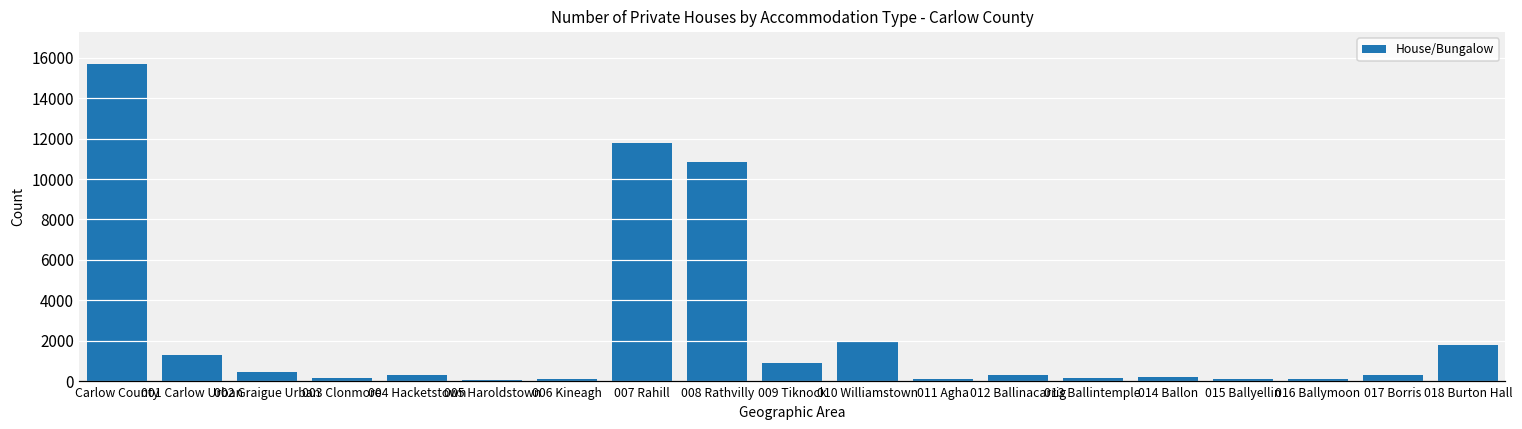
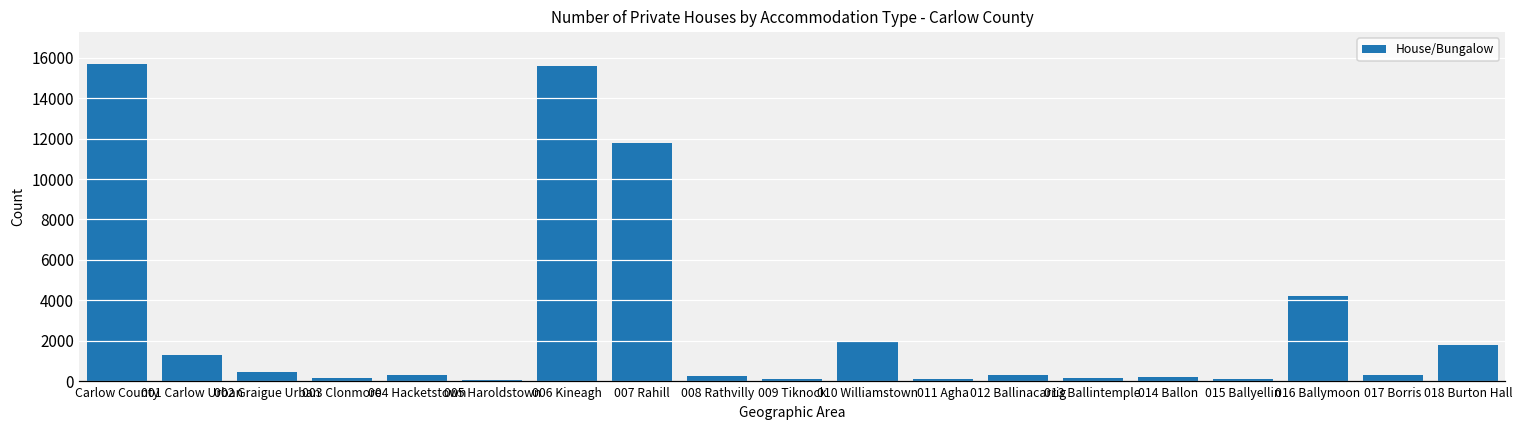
  {
-   "006 Kineagh": 100,
+   "006 Kineagh": 15600,
    "007 Rahill": 11800,
-   "008 Rathvilly": 10800,
-   "009 Tiknock": 900,
+   "008 Rathvilly": 300,
+   "009 Tiknock": 100,
    "010 Williamstown": 1900,
    "014 Ballon": 200,
-   "016 Ballymoon": 100,
+   "016 Ballymoon": 4200,
    "017 Borris": 300,
    "018 Burton Hall": 1800
  }
